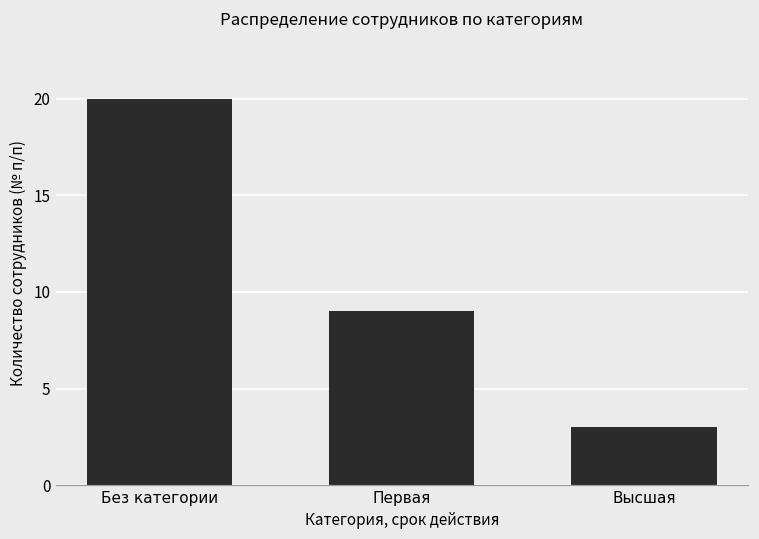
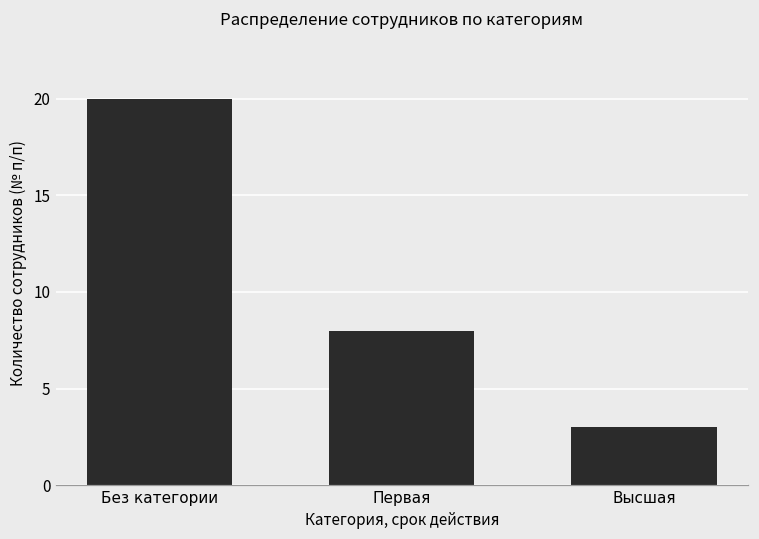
  {
    "Без категории": 20,
-   "Первая": 9,
+   "Первая": 8,
    "Высшая": 3
  }
